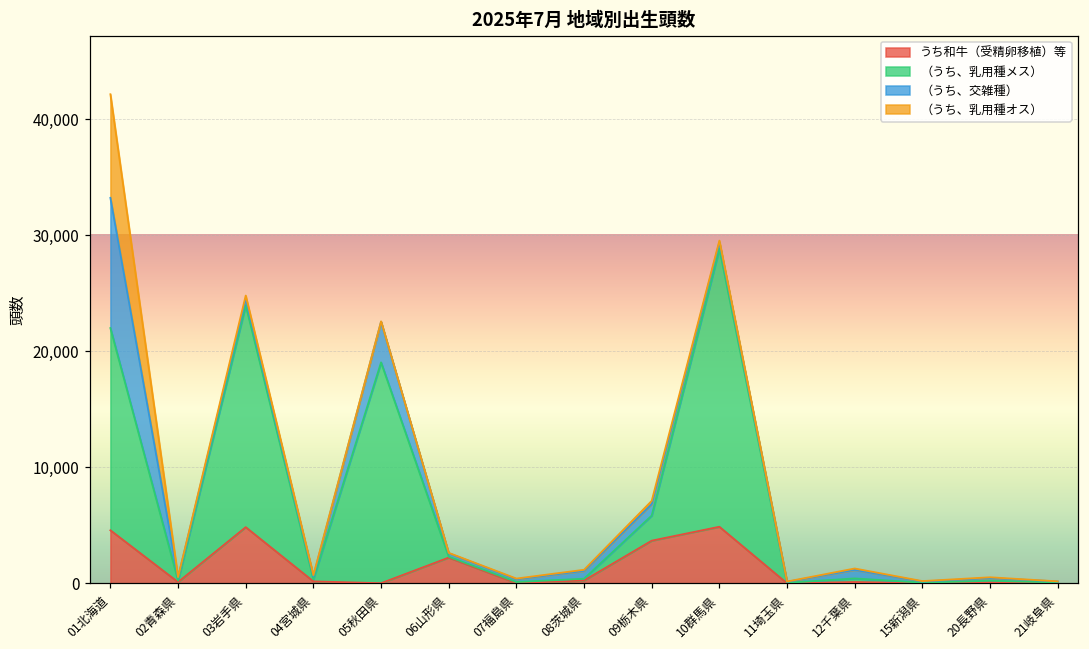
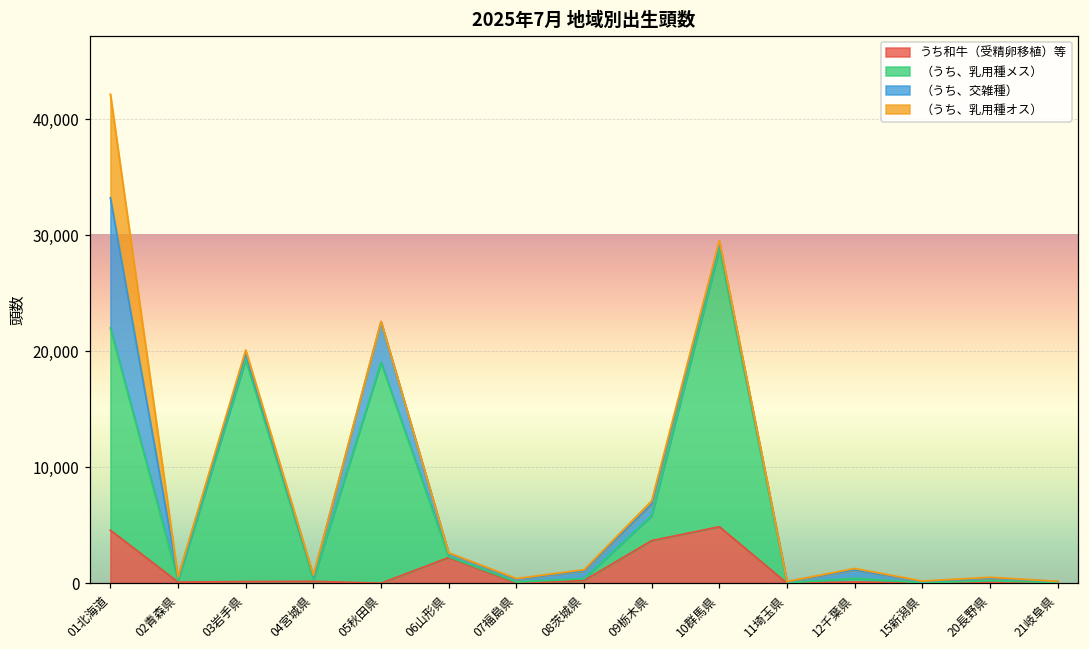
  {
    "うち和牛（受精卵移植）等": {
      "01北海道": "4,600",
-     "03岩手県": "4,800",
+     "03岩手県": "200",
      "05秋田県": "0",
      "09栃木県": "3,700",
      "10群馬県": "4,900",
      "12千葉県": "100"
    },
    "（うち、乳用種メス）": {
      "01北海道": "17,400",
      "03岩手県": "19,100",
      "05秋田県": "19,000",
      "09栃木県": "2,200",
      "10群馬県": "23,900",
      "12千葉県": "300"
    },
    "（うち、交雑種）": {
      "01北海道": "11,200",
      "03岩手県": "500",
      "09栃木県": "1,000"
    },
    "（うち、乳用種オス）": {
      "01北海道": "8,900",
      "03岩手県": "300",
      "09栃木県": "300"
    }
  }
